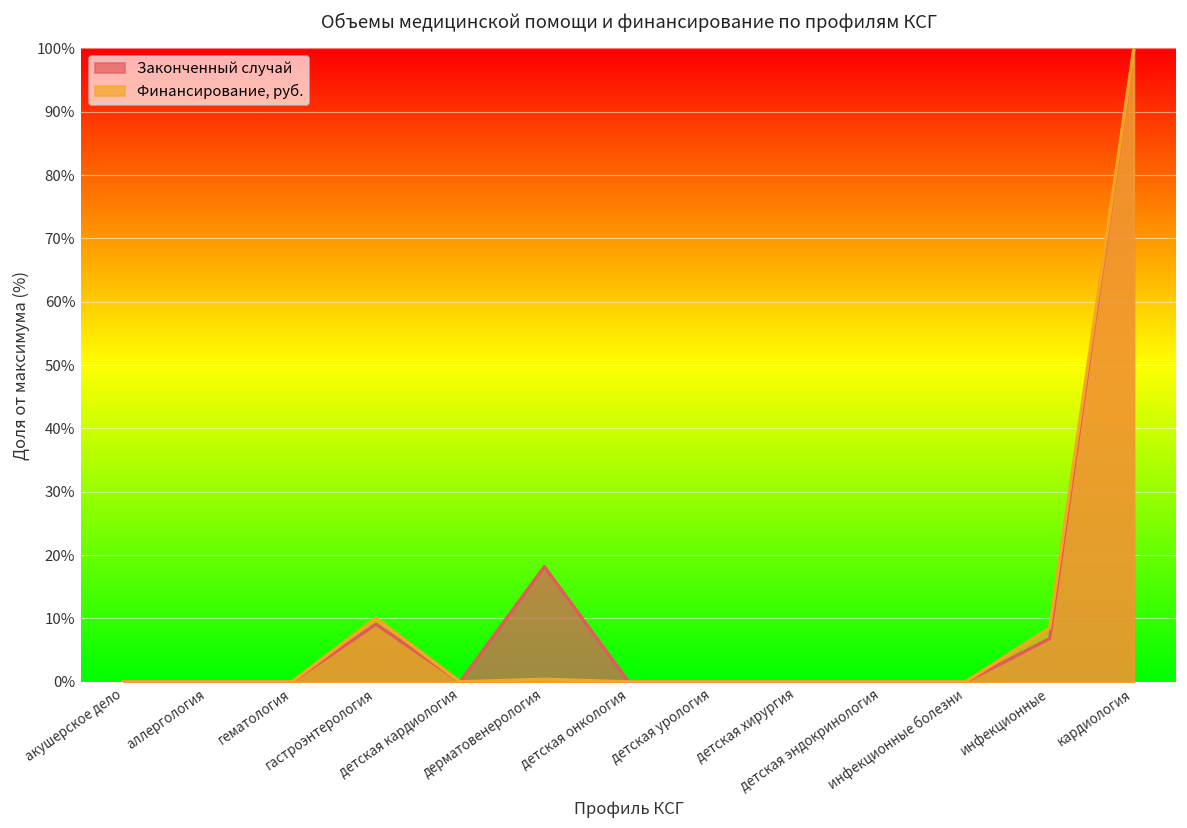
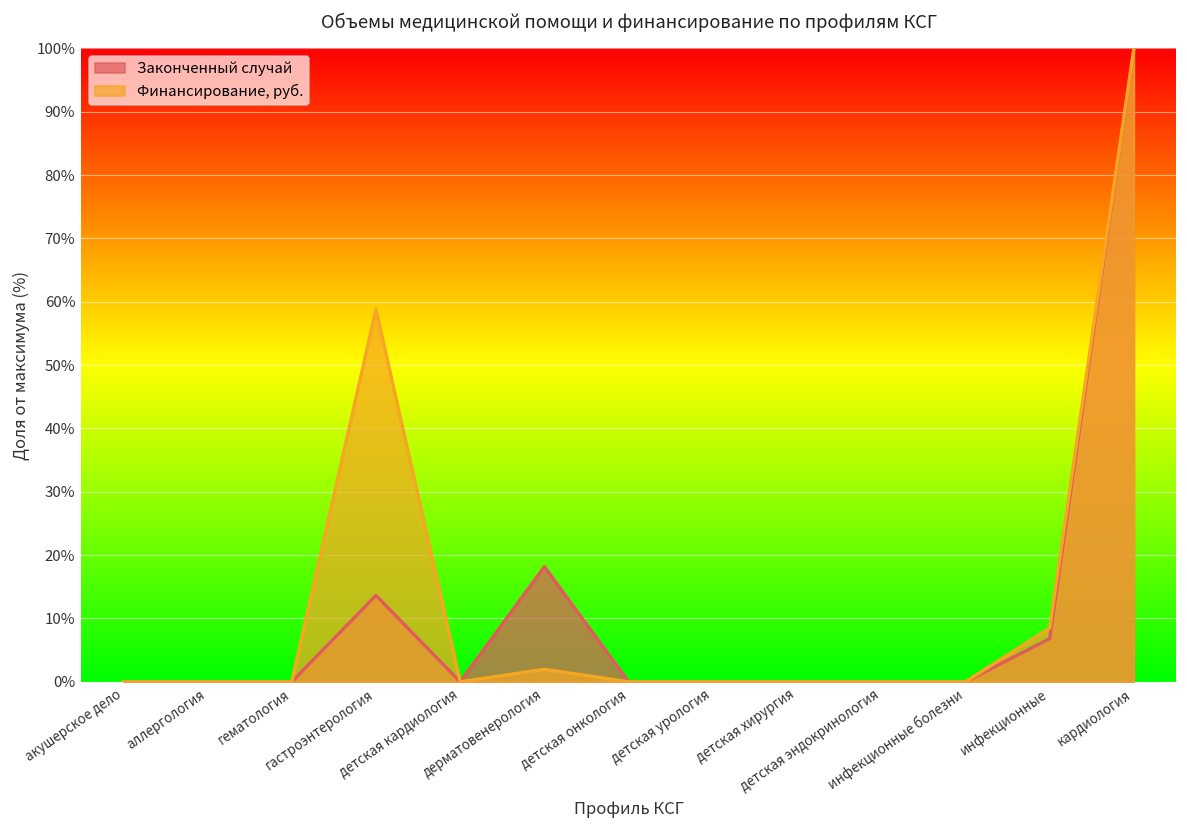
  {
    "Законченный случай": {
-     "гастроэнтерология": "9%",
+     "гастроэнтерология": "14%",
      "дерматовенерология": "18%",
      "инфекционные": "7%"
    },
    "Финансирование, руб.": {
-     "гастроэнтерология": "10%",
-     "дерматовенерология": "0%",
+     "гастроэнтерология": "59%",
+     "дерматовенерология": "2%",
      "инфекционные": "8%"
    }
  }
